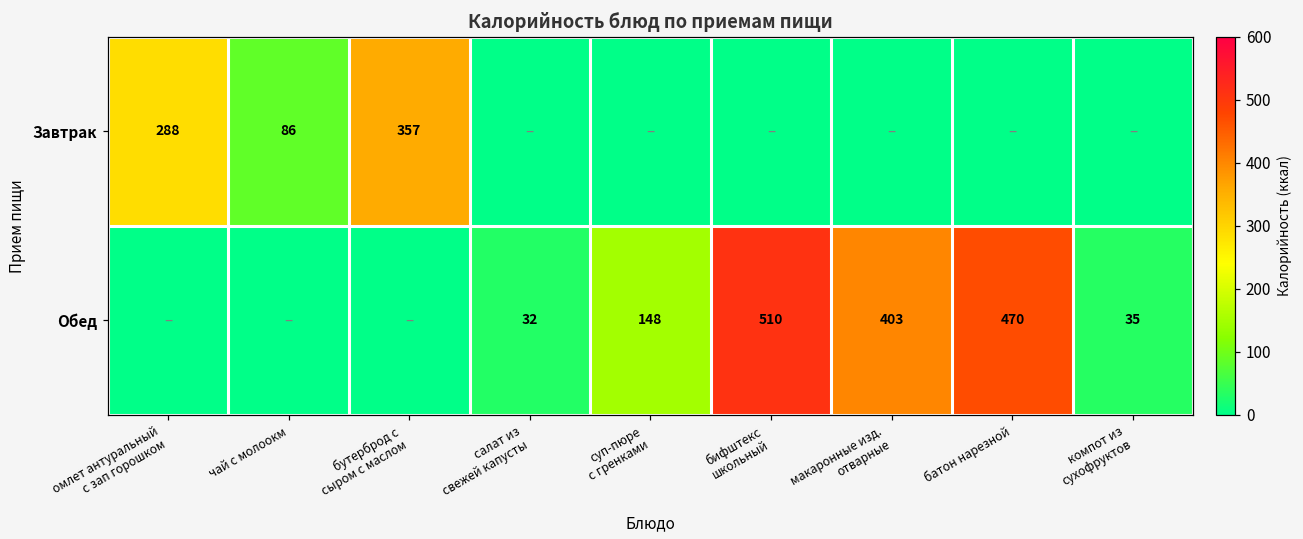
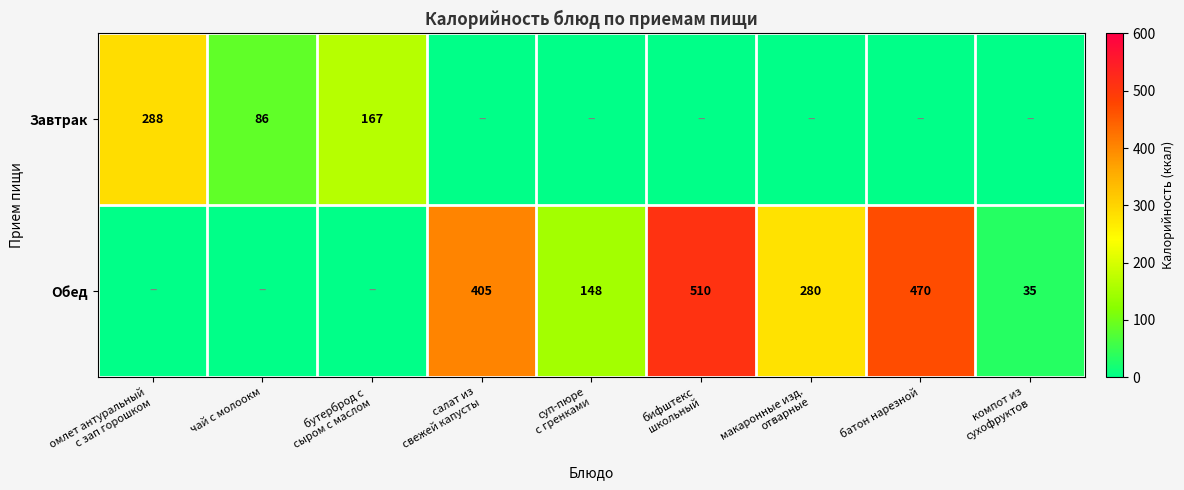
  {
    "Завтрак": {
      "омлет антуральный с зап горошком": 288,
      "чай с молоокм": 86,
-     "бутерброд с сыром с маслом": 357
+     "бутерброд с сыром с маслом": 167
    },
    "Обед": {
-     "салат из свежей капусты": 32,
+     "салат из свежей капусты": 405,
      "суп-пюре с гренками": 148,
      "бифштекс школьный": 510,
-     "макаронные изд. отварные": 403,
+     "макаронные изд. отварные": 280,
      "батон нарезной": 470,
      "компот из сухофруктов": 35
    }
  }
